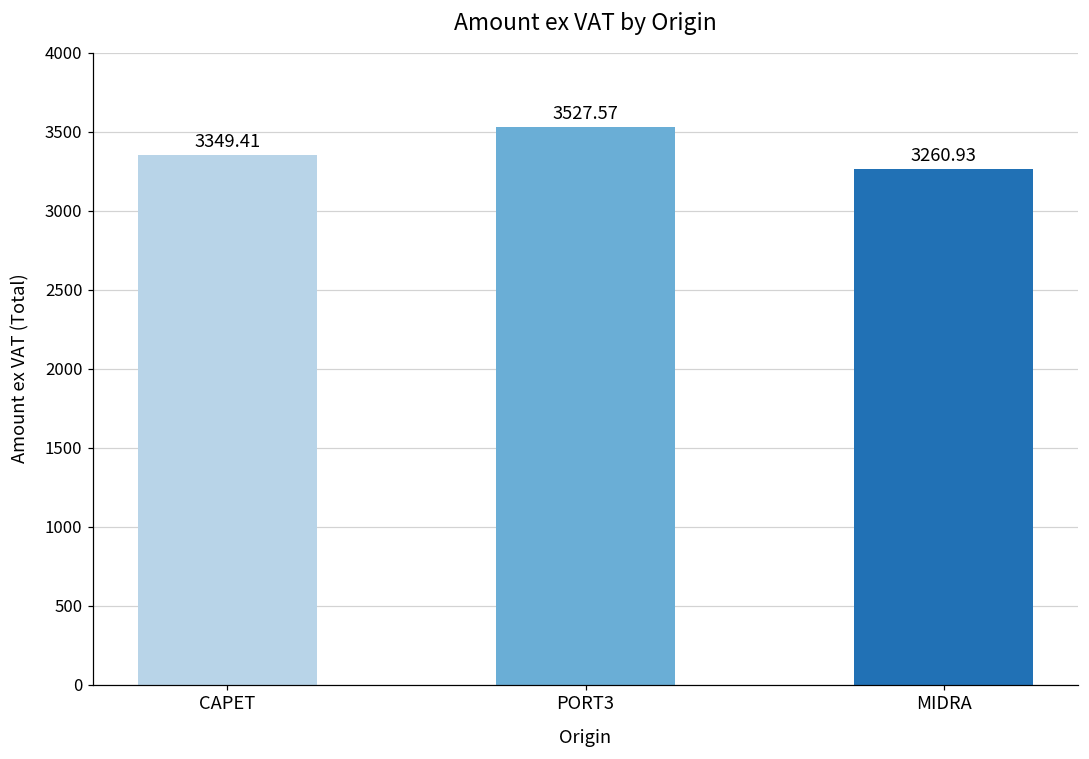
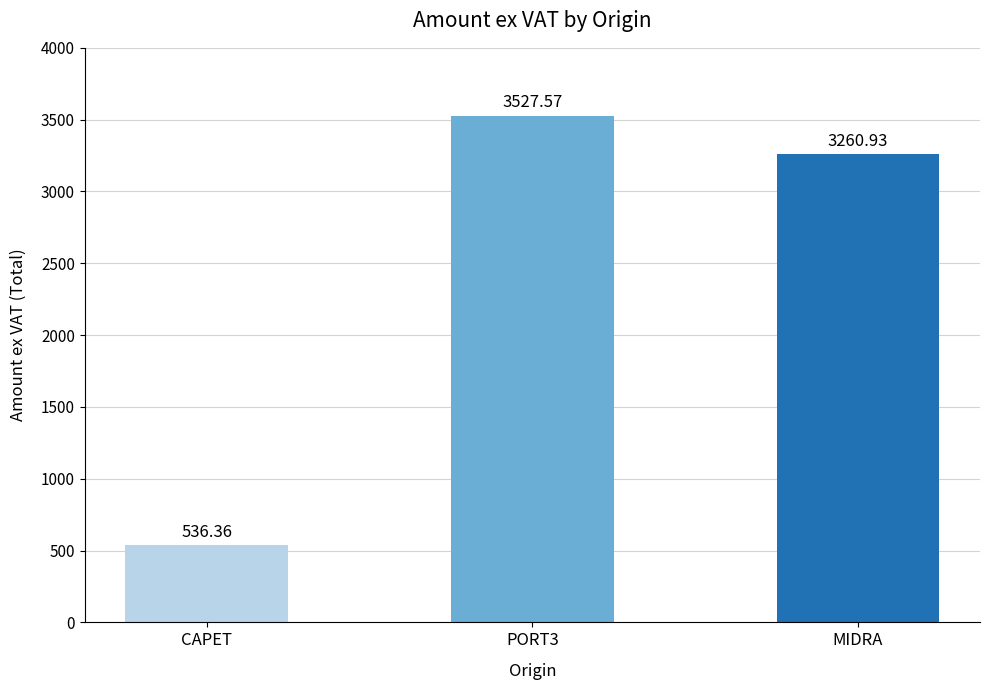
  {
-   "CAPET": 3349.41,
+   "CAPET": 536.36,
    "PORT3": 3527.57,
    "MIDRA": 3260.93
  }
